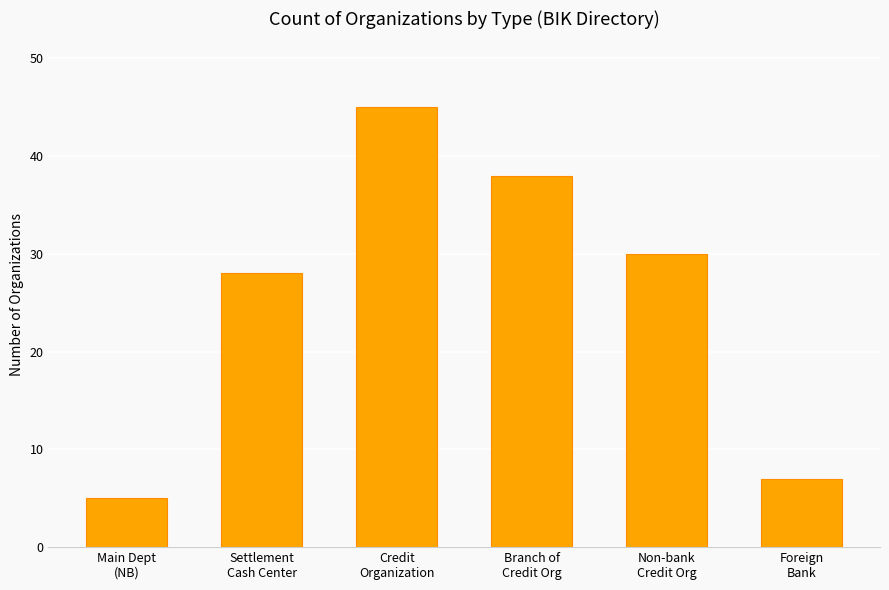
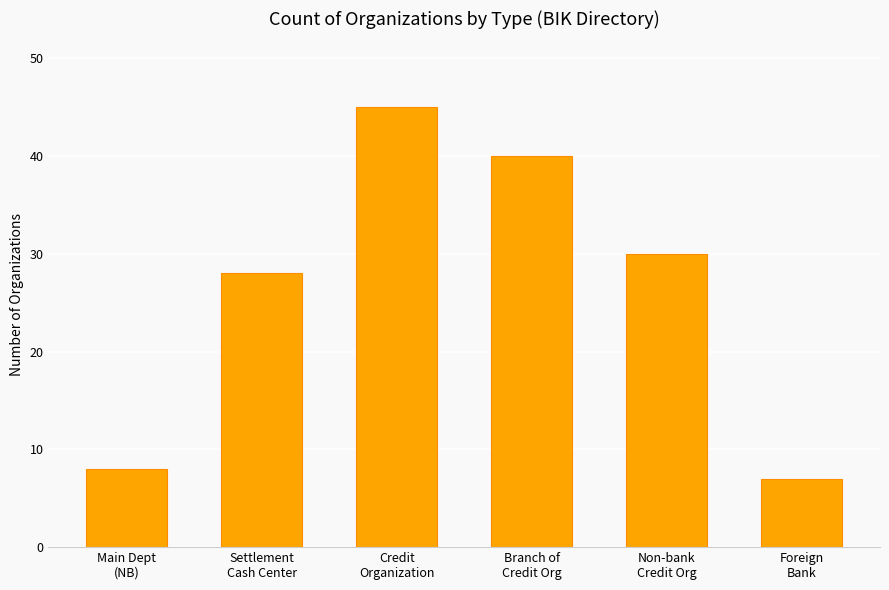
  {
-   "Main Dept (NB)": 5,
+   "Main Dept (NB)": 8,
    "Settlement Cash Center": 28,
    "Credit Organization": 45,
-   "Branch of Credit Org": 38,
+   "Branch of Credit Org": 40,
    "Non-bank Credit Org": 30,
    "Foreign Bank": 7
  }
